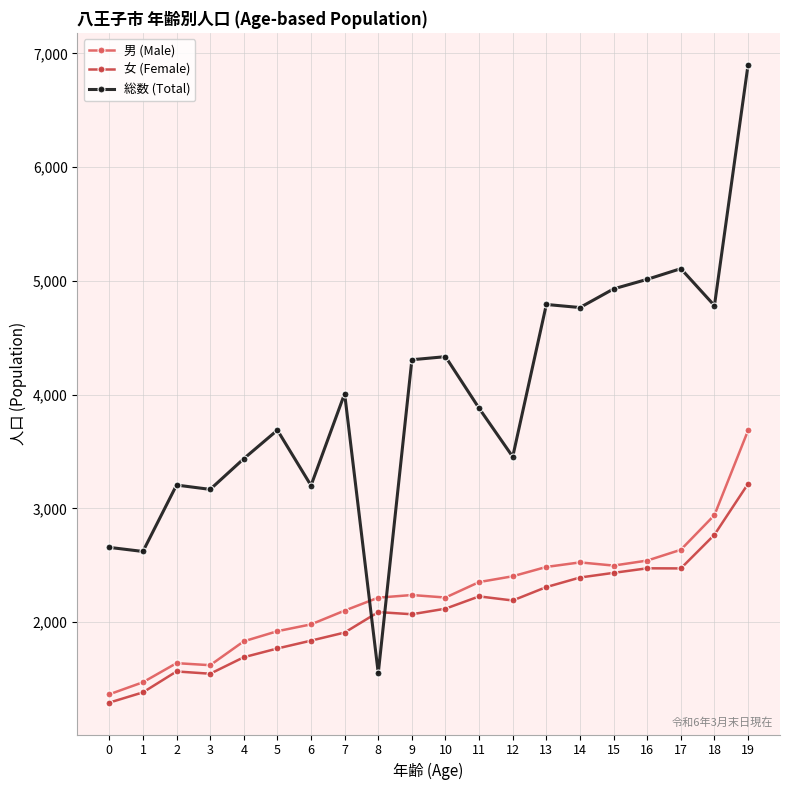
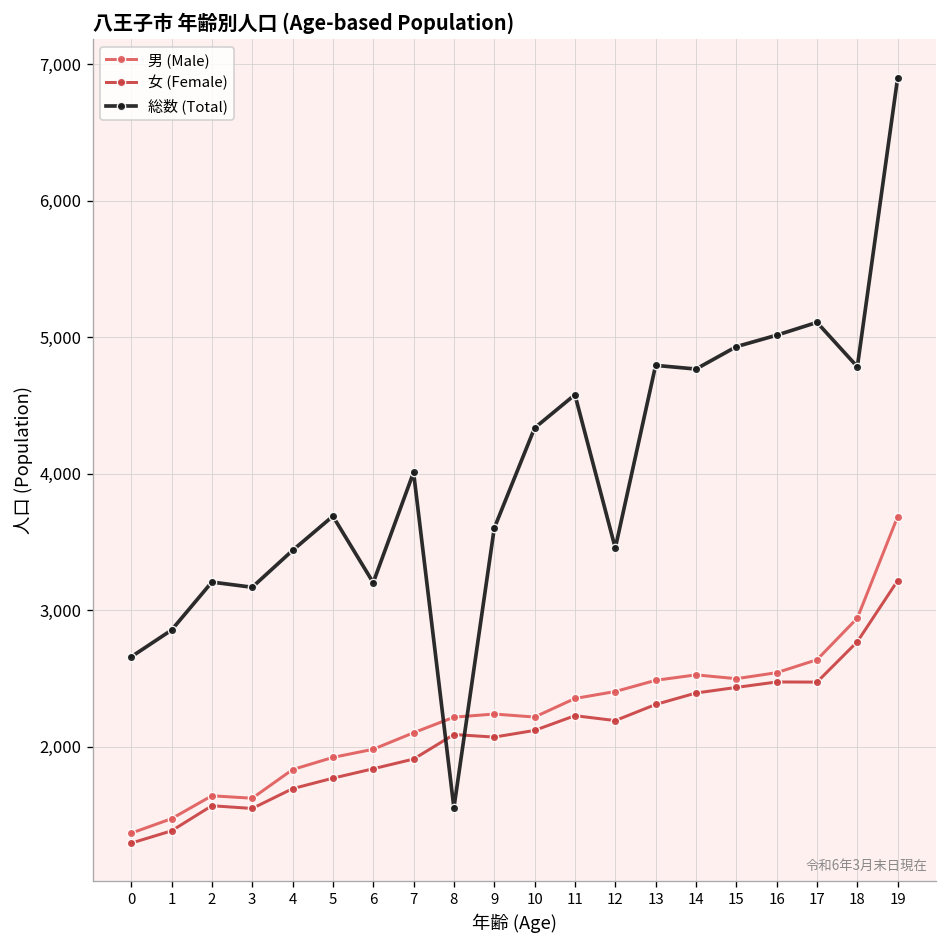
  {
    "総数 (Total)": {
      "0": "2,660",
-     "1": "2,620",
+     "1": "2,850",
      "2": "3,210",
      "3": "3,170",
      "4": "3,440",
      "5": "3,690",
      "6": "3,200",
      "7": "4,010",
      "8": "1,550",
-     "9": "4,310",
+     "9": "3,600",
      "10": "4,330",
-     "11": "3,880",
+     "11": "4,580",
      "12": "3,450",
      "13": "4,790",
      "14": "4,770",
      "15": "4,930",
      "16": "5,010",
      "17": "5,110",
      "18": "4,780",
      "19": "6,900"
    }
  }
